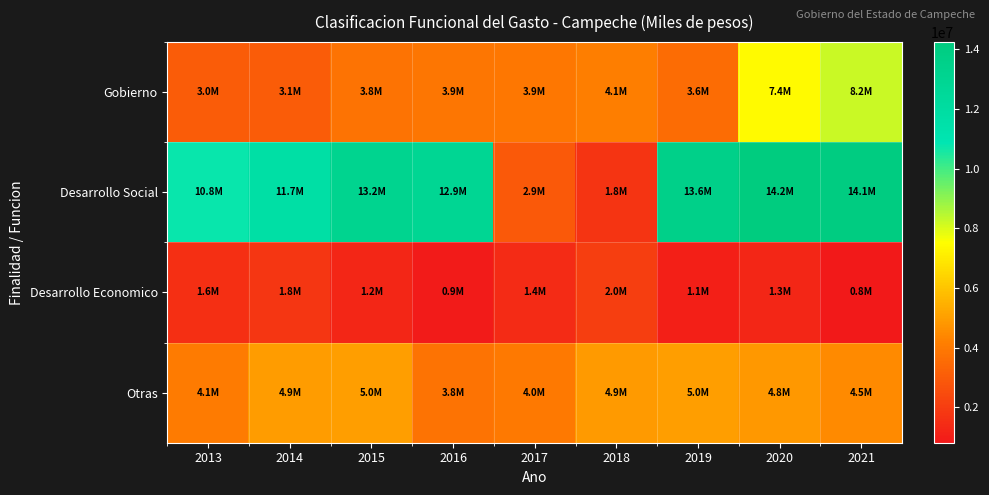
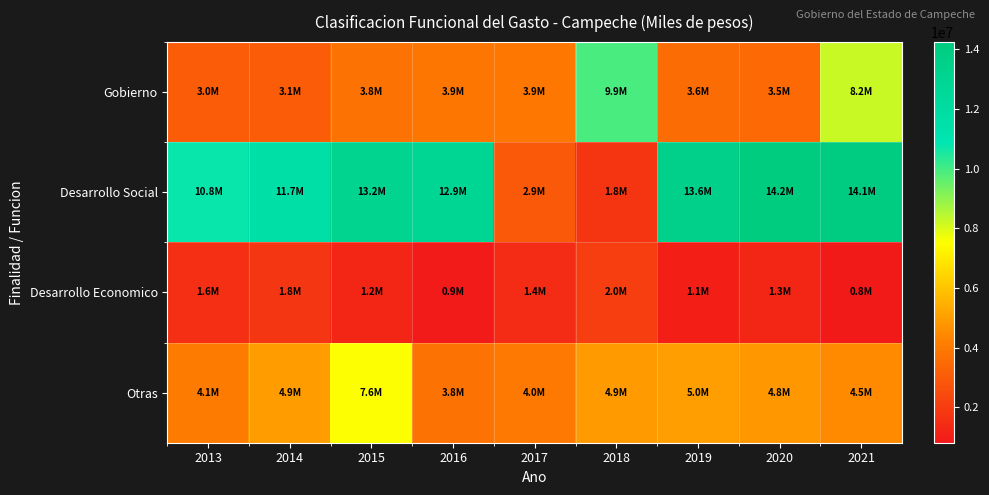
  {
    "Gobierno": {
      "2013": "3.0M",
      "2014": "3.1M",
      "2015": "3.8M",
      "2016": "3.9M",
      "2017": "3.9M",
-     "2018": "4.1M",
+     "2018": "9.9M",
      "2019": "3.6M",
-     "2020": "7.4M",
+     "2020": "3.5M",
      "2021": "8.2M"
    },
    "Desarrollo Social": {
      "2013": "10.8M",
      "2014": "11.7M",
      "2015": "13.2M",
      "2016": "12.9M",
      "2017": "2.9M",
      "2018": "1.8M",
      "2019": "13.6M",
      "2020": "14.2M",
      "2021": "14.1M"
    },
    "Desarrollo Economico": {
      "2013": "1.6M",
      "2014": "1.8M",
      "2015": "1.2M",
      "2016": "0.9M",
      "2017": "1.4M",
      "2018": "2.0M",
      "2019": "1.1M",
      "2020": "1.3M",
      "2021": "0.8M"
    },
    "Otras": {
      "2013": "4.1M",
      "2014": "4.9M",
-     "2015": "5.0M",
+     "2015": "7.6M",
      "2016": "3.8M",
      "2017": "4.0M",
      "2018": "4.9M",
      "2019": "5.0M",
      "2020": "4.8M",
      "2021": "4.5M"
    }
  }
